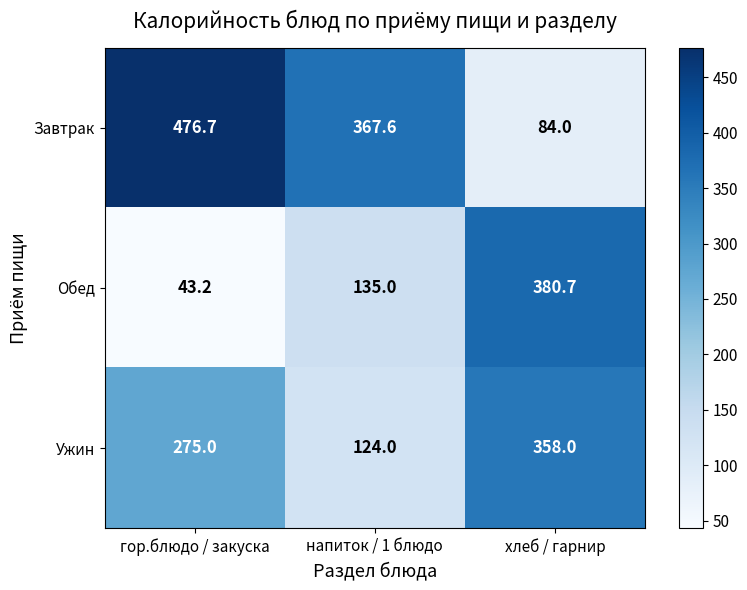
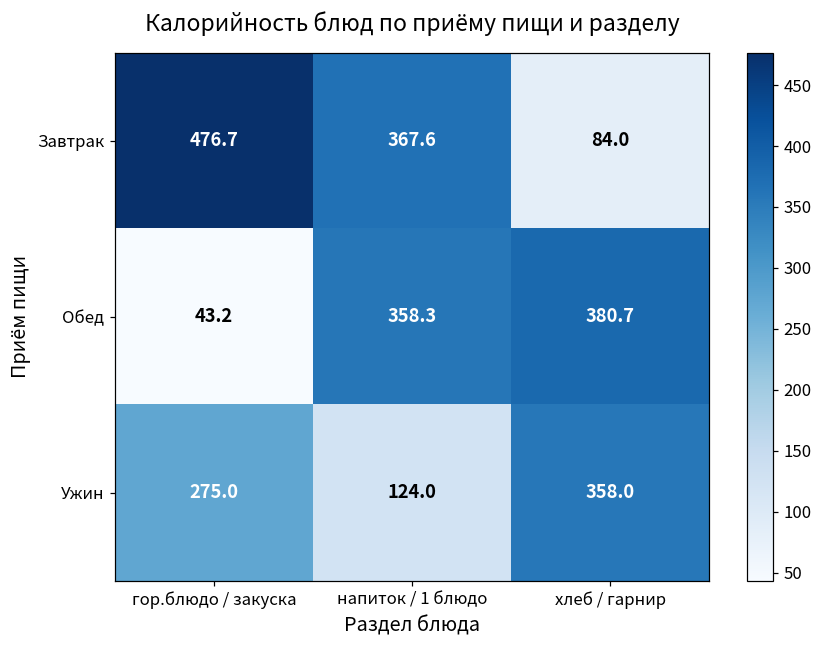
  {
    "Завтрак": {
      "гор.блюдо / закуска": 476.7,
      "напиток / 1 блюдо": 367.6,
      "хлеб / гарнир": 84.0
    },
    "Обед": {
      "гор.блюдо / закуска": 43.2,
-     "напиток / 1 блюдо": 135.0,
+     "напиток / 1 блюдо": 358.3,
      "хлеб / гарнир": 380.7
    },
    "Ужин": {
      "гор.блюдо / закуска": 275.0,
      "напиток / 1 блюдо": 124.0,
      "хлеб / гарнир": 358.0
    }
  }
